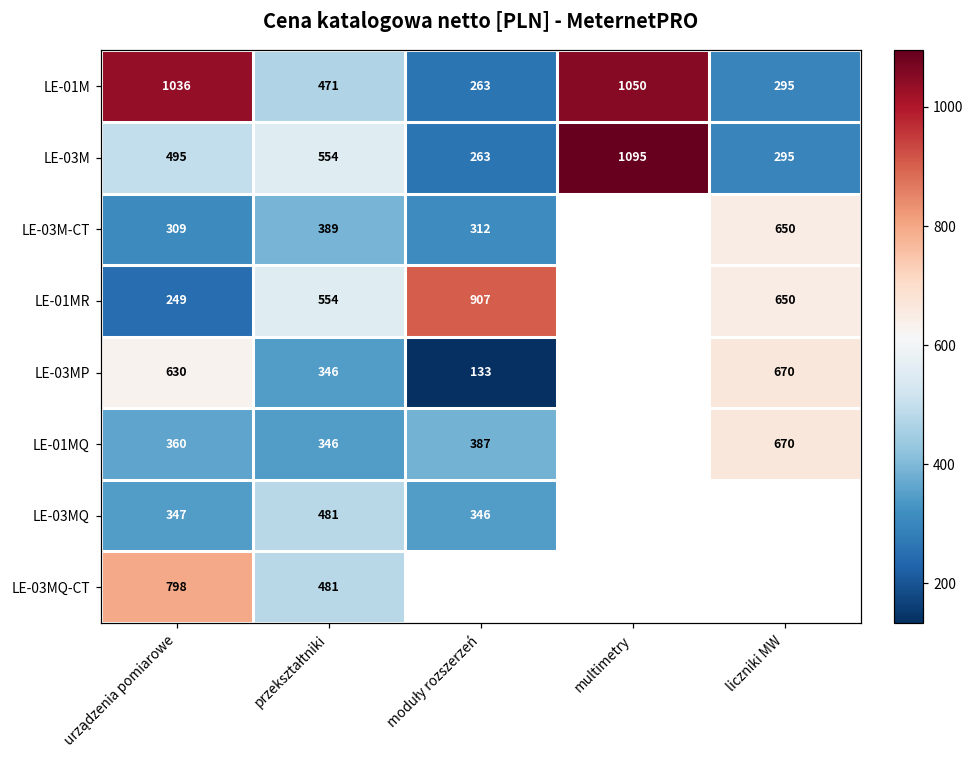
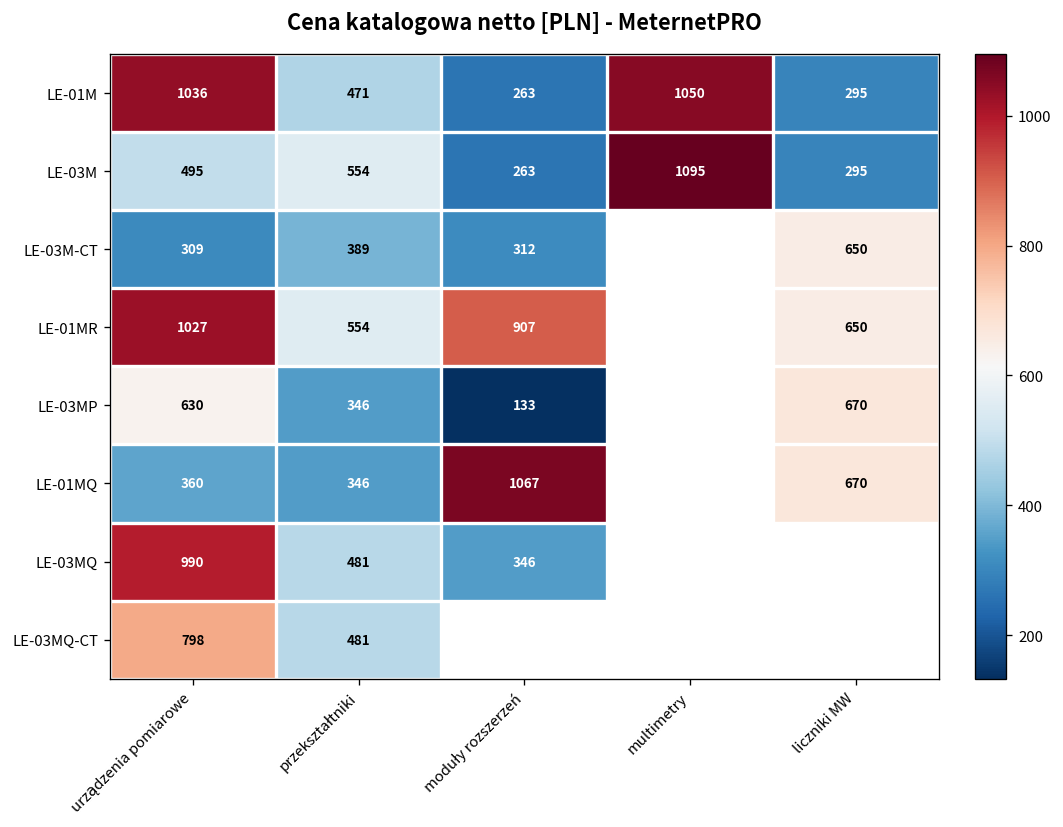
  {
    "LE-01M": {
      "urządzenia pomiarowe": 1036,
      "przekształtniki": 471,
      "moduły rozszerzeń": 263,
      "multimetry": 1050,
      "liczniki MW": 295
    },
    "LE-03M": {
      "urządzenia pomiarowe": 495,
      "przekształtniki": 554,
      "moduły rozszerzeń": 263,
      "multimetry": 1095,
      "liczniki MW": 295
    },
    "LE-03M-CT": {
      "urządzenia pomiarowe": 309,
      "przekształtniki": 389,
      "moduły rozszerzeń": 312,
      "liczniki MW": 650
    },
    "LE-01MR": {
-     "urządzenia pomiarowe": 249,
+     "urządzenia pomiarowe": 1027,
      "przekształtniki": 554,
      "moduły rozszerzeń": 907,
      "liczniki MW": 650
    },
    "LE-03MP": {
      "urządzenia pomiarowe": 630,
      "przekształtniki": 346,
      "moduły rozszerzeń": 133,
      "liczniki MW": 670
    },
    "LE-01MQ": {
      "urządzenia pomiarowe": 360,
      "przekształtniki": 346,
-     "moduły rozszerzeń": 387,
+     "moduły rozszerzeń": 1067,
      "liczniki MW": 670
    },
    "LE-03MQ": {
-     "urządzenia pomiarowe": 347,
+     "urządzenia pomiarowe": 990,
      "przekształtniki": 481,
      "moduły rozszerzeń": 346
    },
    "LE-03MQ-CT": {
      "urządzenia pomiarowe": 798,
      "przekształtniki": 481
    }
  }
